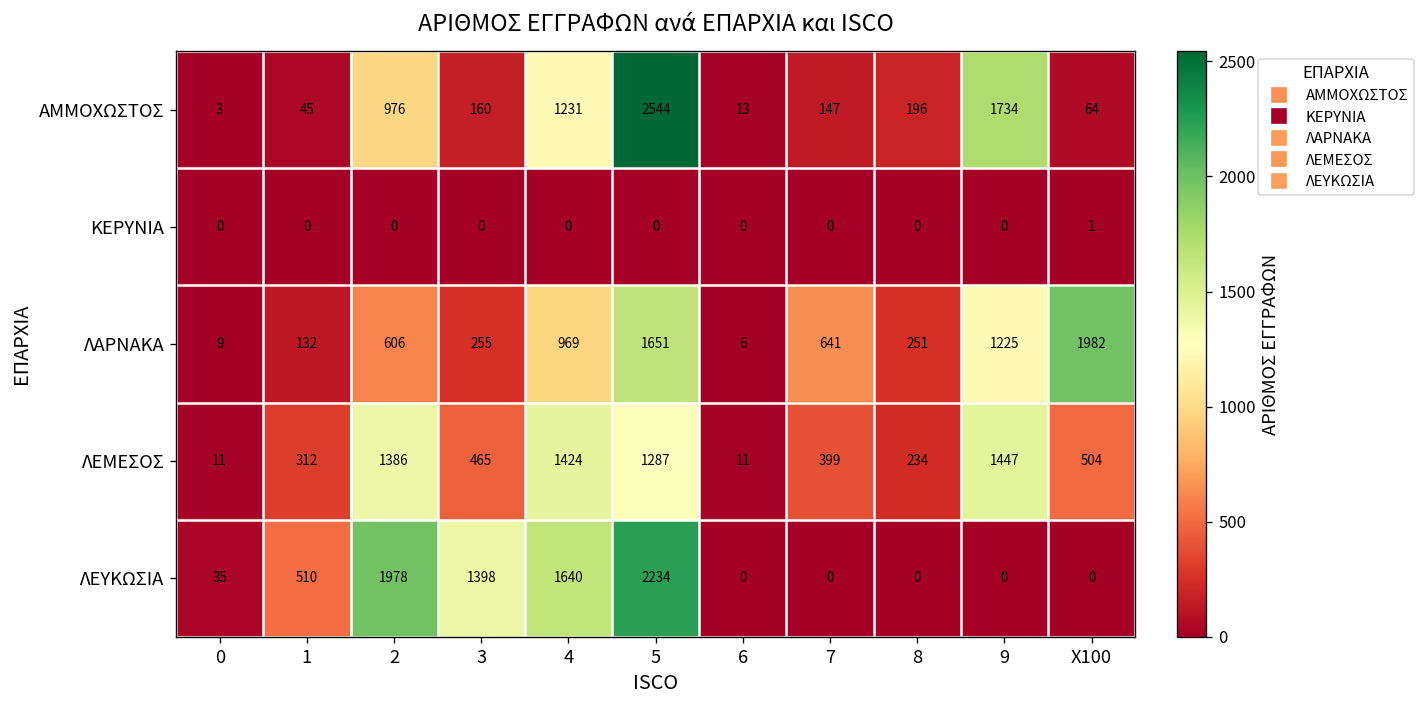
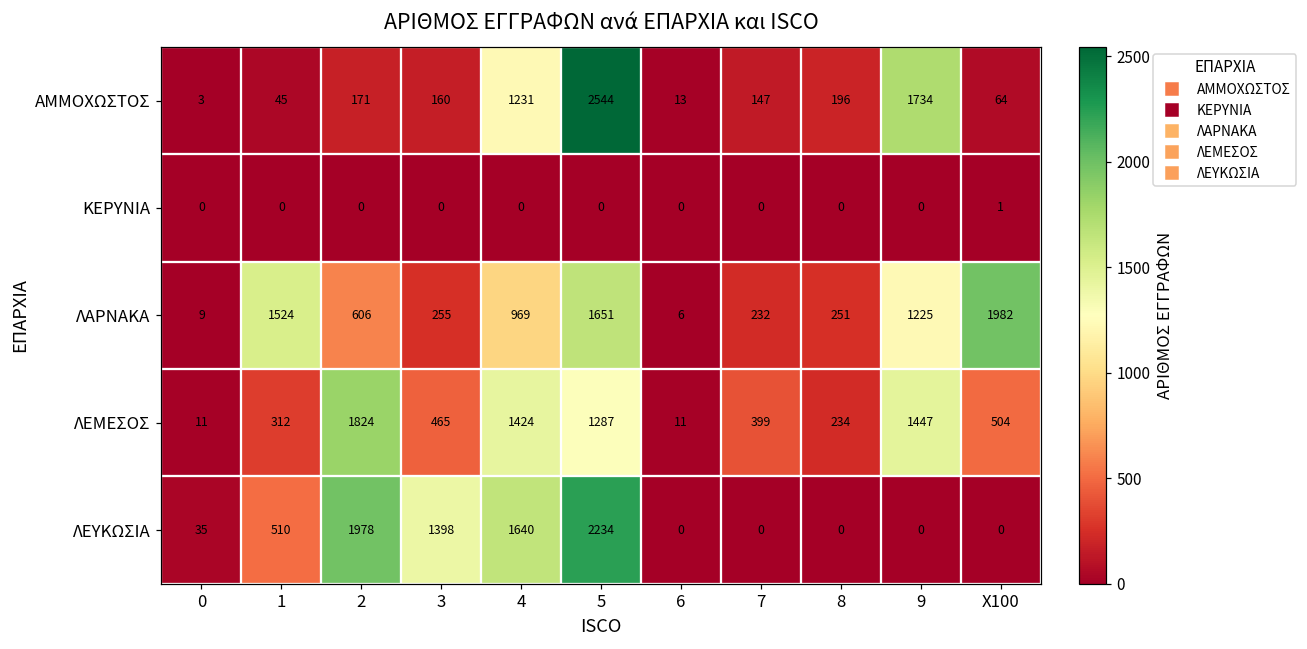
  {
    "ΑΜΜΟΧΩΣΤΟΣ": {
      "0": 3,
      "1": 45,
-     "2": 976,
+     "2": 171,
      "3": 160,
      "4": 1231,
      "5": 2544,
      "6": 13,
      "7": 147,
      "8": 196,
      "9": 1734,
      "X100": 64
    },
    "ΚΕΡΥΝΙΑ": {
      "0": 0,
      "1": 0,
      "2": 0,
      "3": 0,
      "4": 0,
      "5": 0,
      "6": 0,
      "7": 0,
      "8": 0,
      "9": 0,
      "X100": 1
    },
    "ΛΑΡΝΑΚΑ": {
      "0": 9,
-     "1": 132,
+     "1": 1524,
      "2": 606,
      "3": 255,
      "4": 969,
      "5": 1651,
      "6": 6,
-     "7": 641,
+     "7": 232,
      "8": 251,
      "9": 1225,
      "X100": 1982
    },
    "ΛΕΜΕΣΟΣ": {
      "0": 11,
      "1": 312,
-     "2": 1386,
+     "2": 1824,
      "3": 465,
      "4": 1424,
      "5": 1287,
      "6": 11,
      "7": 399,
      "8": 234,
      "9": 1447,
      "X100": 504
    },
    "ΛΕΥΚΩΣΙΑ": {
      "0": 35,
      "1": 510,
      "2": 1978,
      "3": 1398,
      "4": 1640,
      "5": 2234,
      "6": 0,
      "7": 0,
      "8": 0,
      "9": 0,
      "X100": 0
    }
  }
